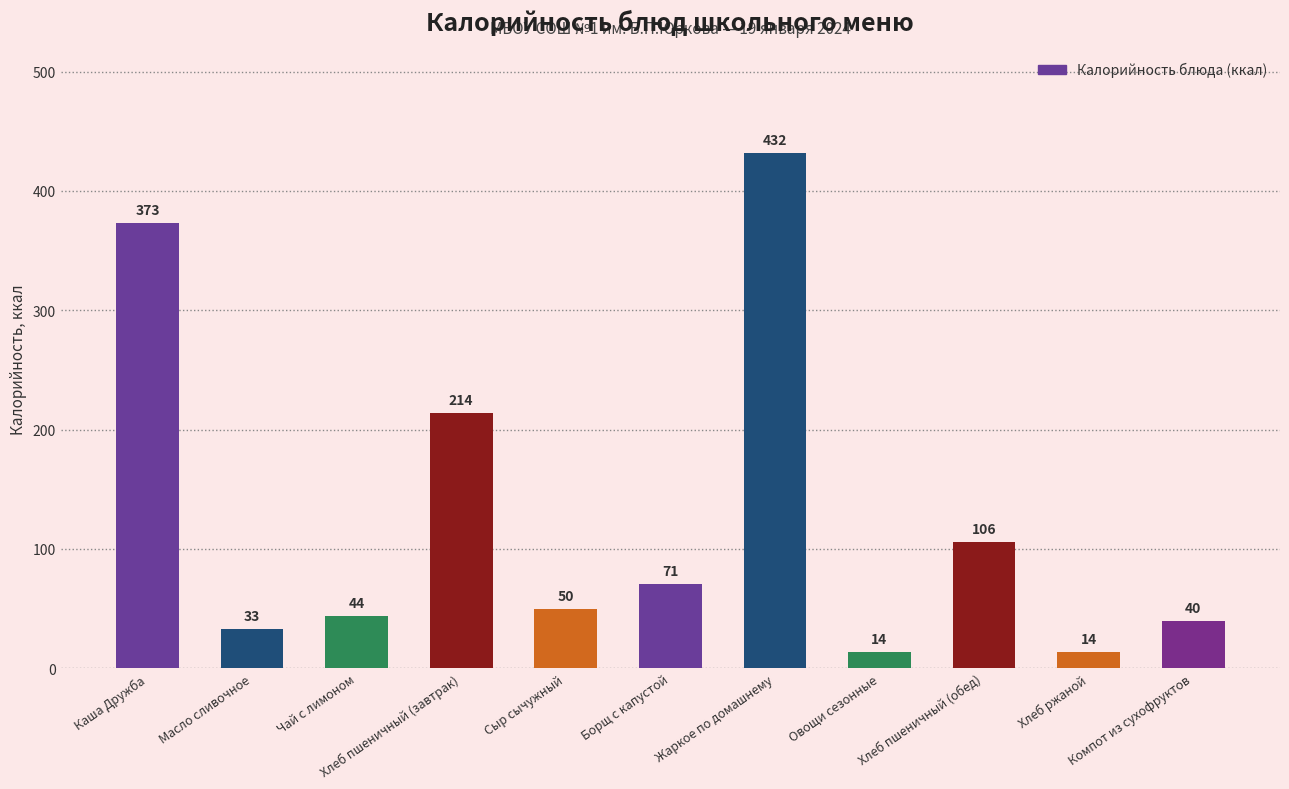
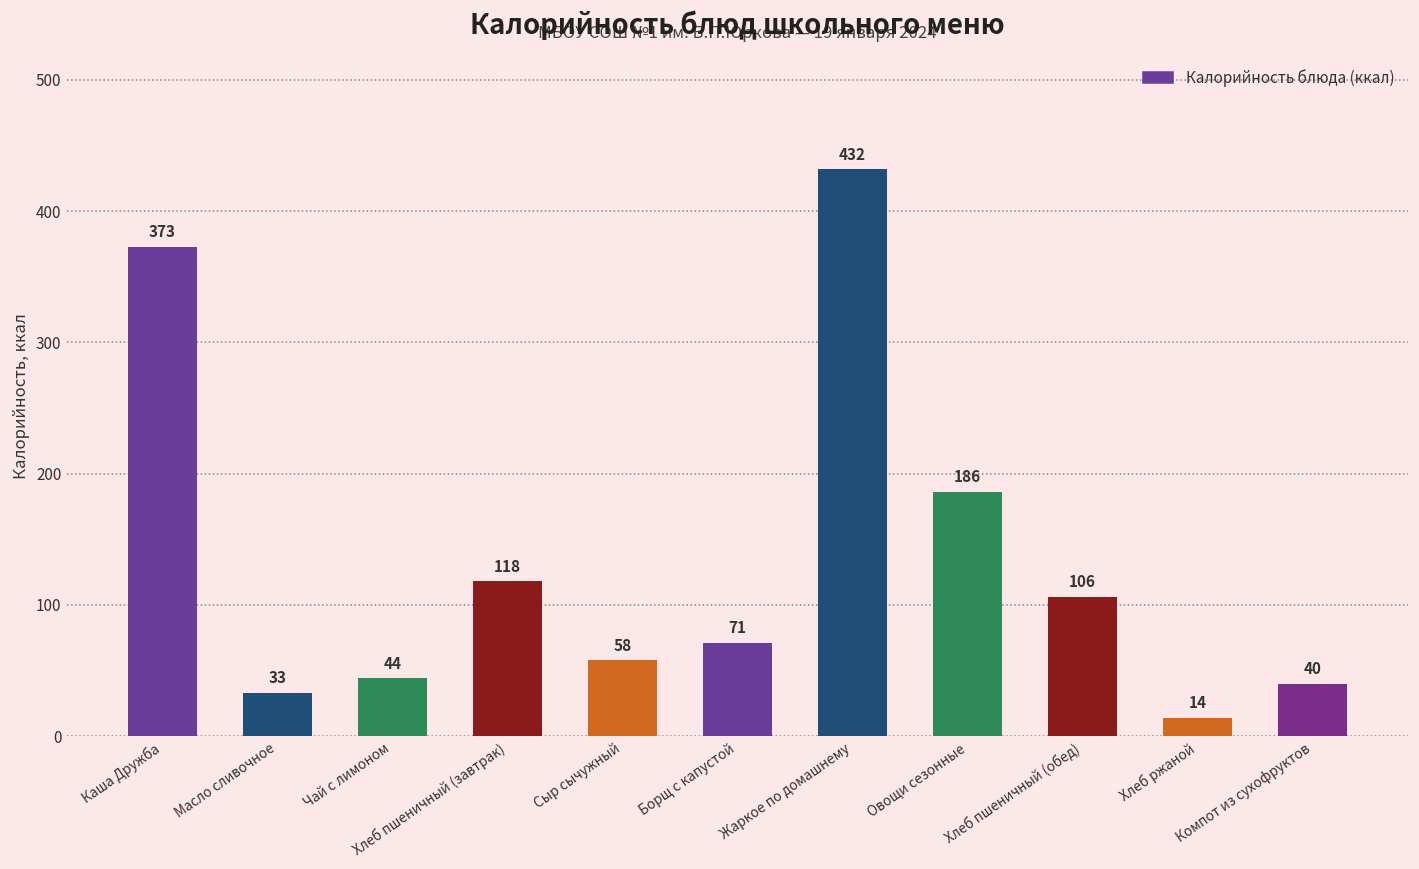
  {
    "Каша Дружба": 373,
    "Масло сливочное": 33,
    "Чай с лимоном": 44,
-   "Хлеб пшеничный (завтрак)": 214,
-   "Сыр сычужный": 50,
+   "Хлеб пшеничный (завтрак)": 118,
+   "Сыр сычужный": 58,
    "Борщ с капустой": 71,
    "Жаркое по домашнему": 432,
-   "Овощи сезонные": 14,
+   "Овощи сезонные": 186,
    "Хлеб пшеничный (обед)": 106,
    "Хлеб ржаной": 14,
    "Компот из сухофруктов": 40
  }
